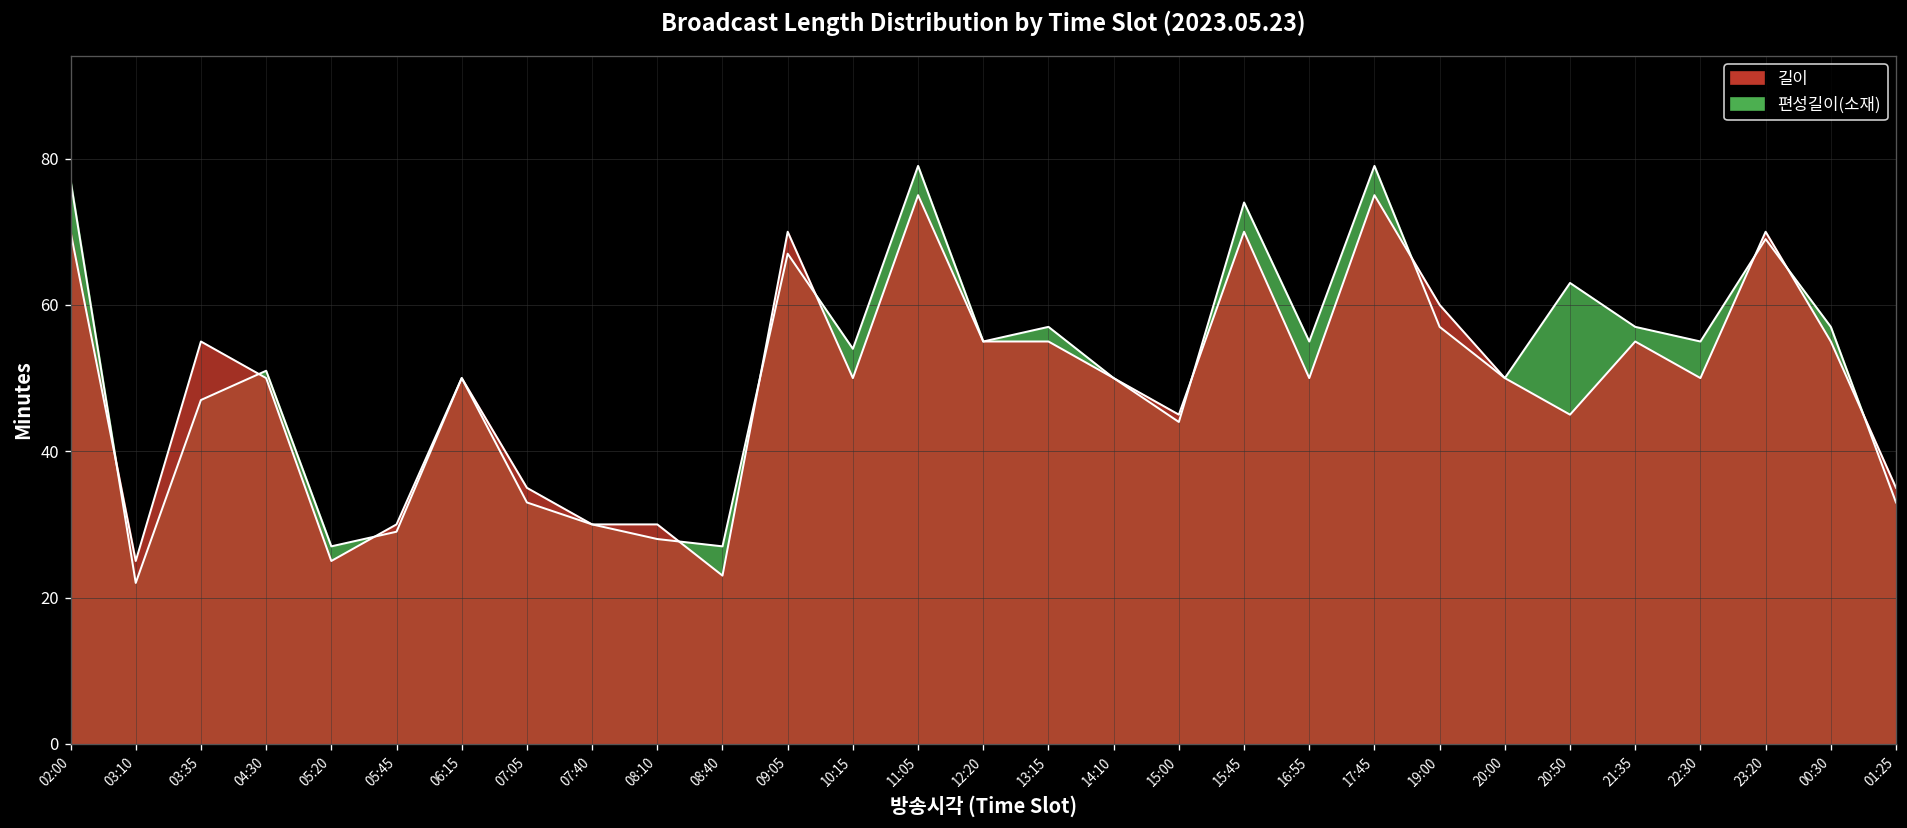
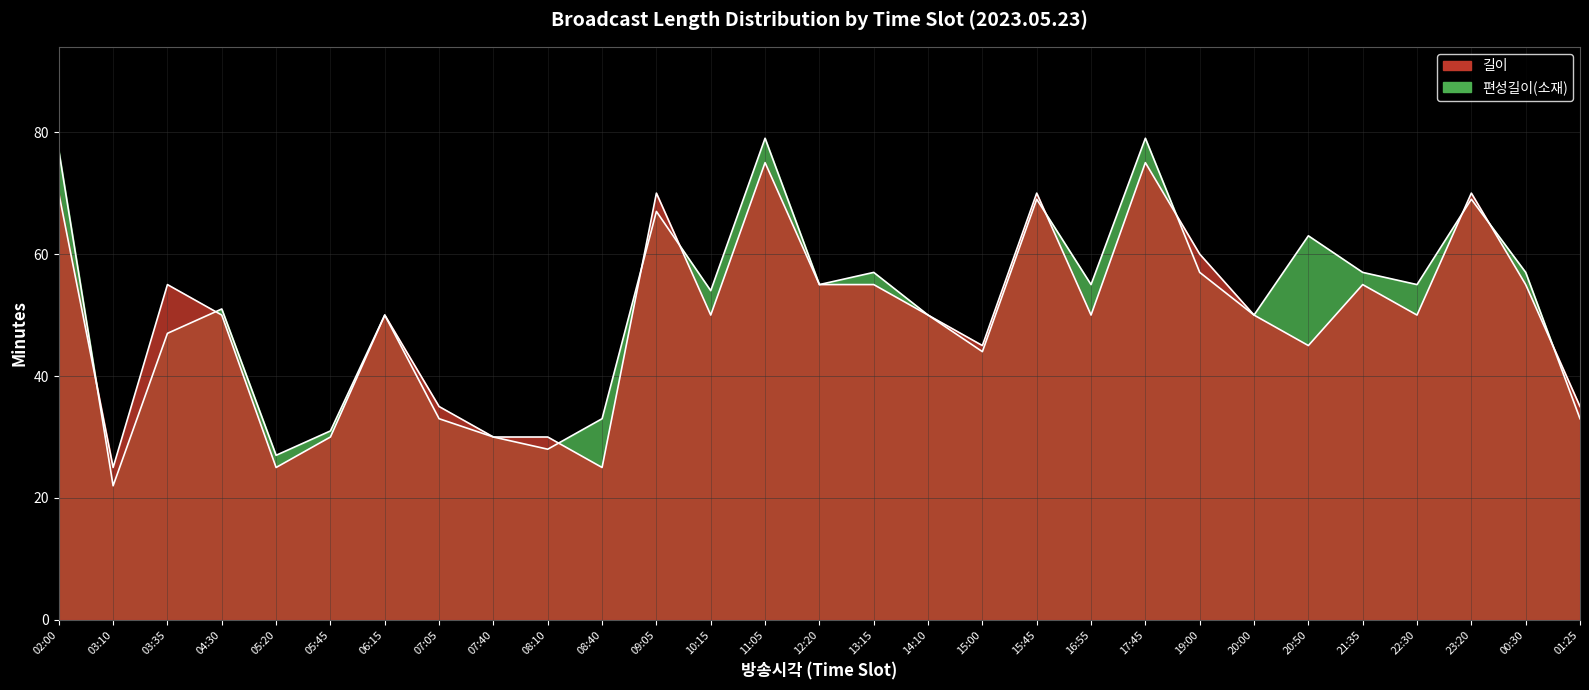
  {
    "편성길이(소재)": {
      "02:00": 77,
      "03:10": 22,
      "03:35": 47,
      "04:30": 51,
      "05:20": 27,
-     "05:45": 29,
+     "05:45": 31,
      "07:05": 33,
      "08:10": 28,
-     "08:40": 27,
+     "08:40": 33,
      "09:05": 67,
      "10:15": 54,
      "11:05": 79,
      "13:15": 57,
      "15:00": 44,
-     "15:45": 74,
+     "15:45": 69,
      "16:55": 55,
      "17:45": 79,
      "19:00": 57,
      "20:50": 63,
      "21:35": 57,
      "22:30": 55,
      "23:20": 69,
      "00:30": 57,
      "01:25": 33
    },
    "길이": {
      "02:00": 70,
      "03:10": 25,
      "03:35": 55,
      "04:30": 50,
      "05:20": 25,
      "05:45": 30,
      "07:05": 35,
      "08:10": 30,
-     "08:40": 23,
+     "08:40": 25,
      "09:05": 70,
      "10:15": 50,
      "11:05": 75,
      "13:15": 55,
      "15:00": 45,
      "15:45": 70,
      "16:55": 50,
      "17:45": 75,
      "19:00": 60,
      "20:50": 45,
      "21:35": 55,
      "22:30": 50,
      "23:20": 70,
      "00:30": 55,
      "01:25": 35
    }
  }
